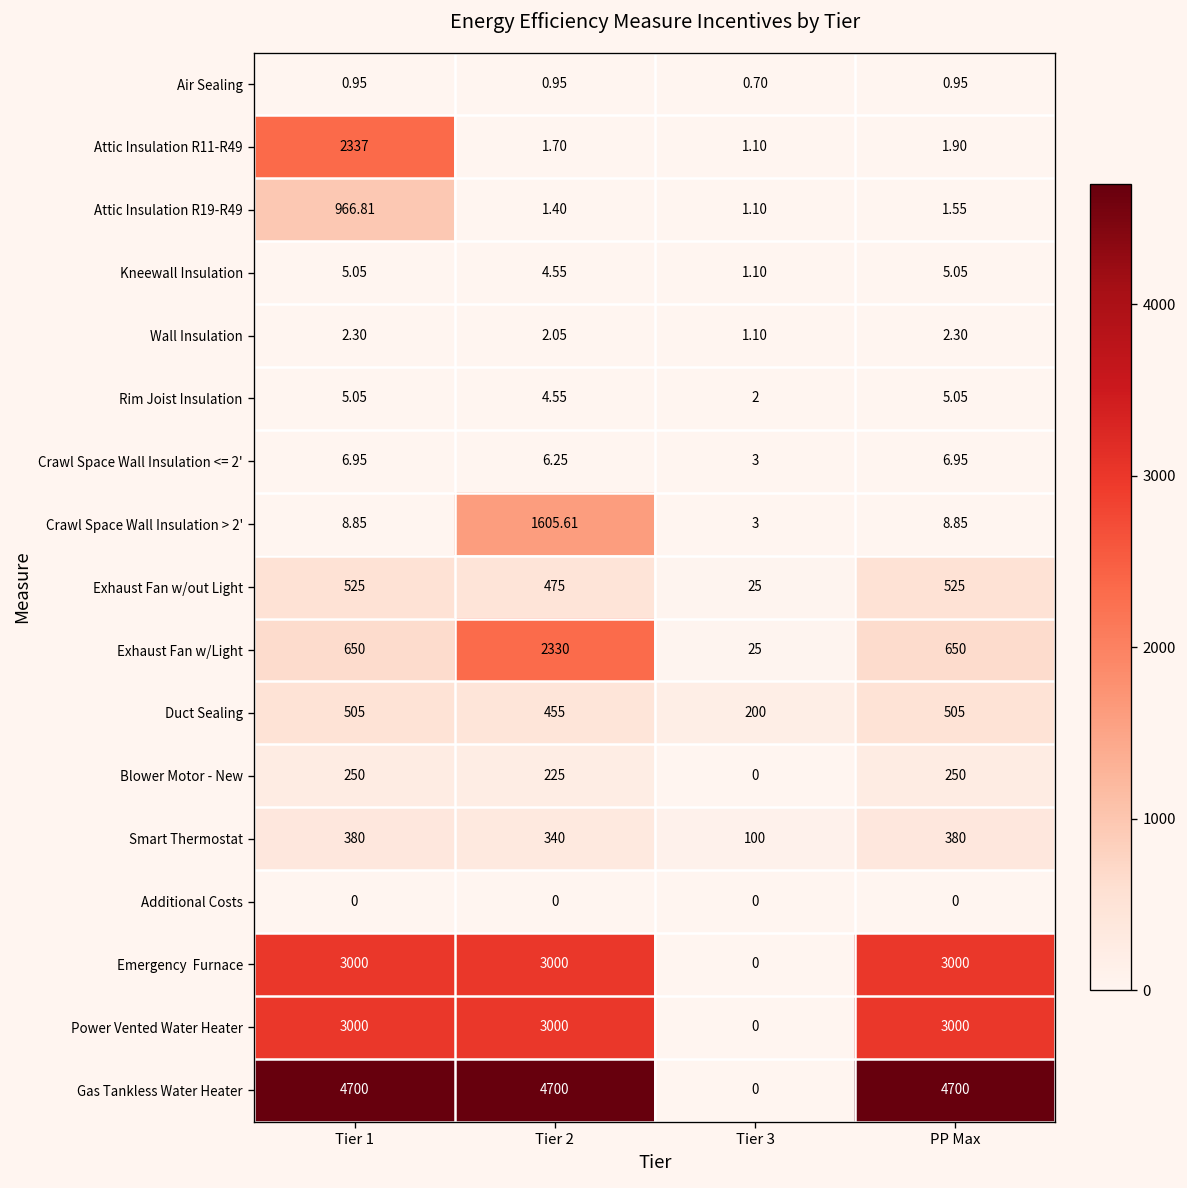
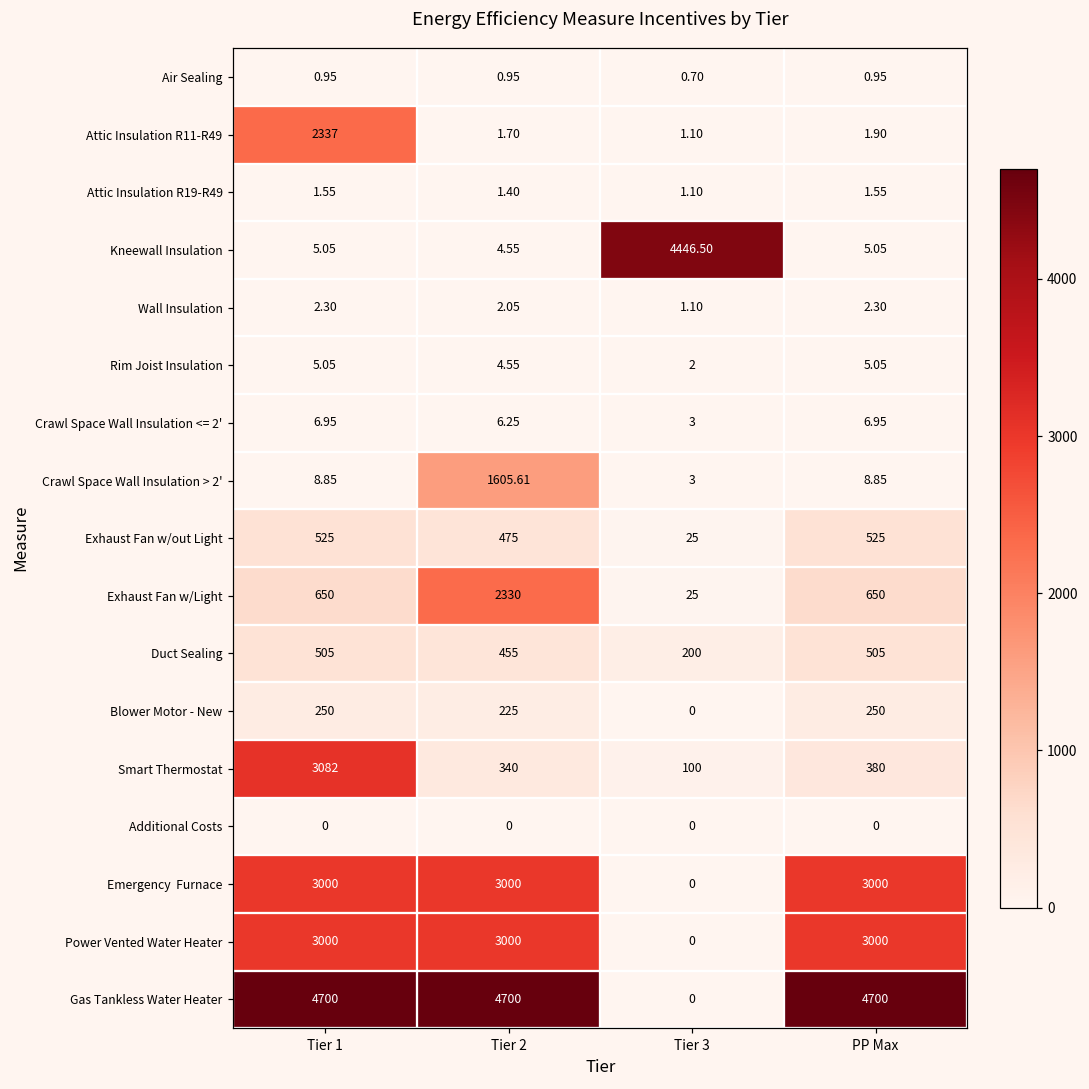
  {
    "Air Sealing": {
      "Tier 1": 0.95,
      "Tier 2": 0.95,
      "Tier 3": 0.70,
      "PP Max": 0.95
    },
    "Attic Insulation R11-R49": {
      "Tier 1": 2337,
      "Tier 2": 1.70,
      "Tier 3": 1.10,
      "PP Max": 1.90
    },
    "Attic Insulation R19-R49": {
-     "Tier 1": 966.81,
+     "Tier 1": 1.55,
      "Tier 2": 1.40,
      "Tier 3": 1.10,
      "PP Max": 1.55
    },
    "Kneewall Insulation": {
      "Tier 1": 5.05,
      "Tier 2": 4.55,
-     "Tier 3": 1.10,
+     "Tier 3": 4446.50,
      "PP Max": 5.05
    },
    "Wall Insulation": {
      "Tier 1": 2.30,
      "Tier 2": 2.05,
      "Tier 3": 1.10,
      "PP Max": 2.30
    },
    "Rim Joist Insulation": {
      "Tier 1": 5.05,
      "Tier 2": 4.55,
      "Tier 3": 2,
      "PP Max": 5.05
    },
    "Crawl Space Wall Insulation <= 2'": {
      "Tier 1": 6.95,
      "Tier 2": 6.25,
      "Tier 3": 3,
      "PP Max": 6.95
    },
    "Crawl Space Wall Insulation > 2'": {
      "Tier 1": 8.85,
      "Tier 2": 1605.61,
      "Tier 3": 3,
      "PP Max": 8.85
    },
    "Exhaust Fan w/out Light": {
      "Tier 1": 525,
      "Tier 2": 475,
      "Tier 3": 25,
      "PP Max": 525
    },
    "Exhaust Fan w/Light": {
      "Tier 1": 650,
      "Tier 2": 2330,
      "Tier 3": 25,
      "PP Max": 650
    },
    "Duct Sealing": {
      "Tier 1": 505,
      "Tier 2": 455,
      "Tier 3": 200,
      "PP Max": 505
    },
    "Blower Motor - New": {
      "Tier 1": 250,
      "Tier 2": 225,
      "Tier 3": 0,
      "PP Max": 250
    },
    "Smart Thermostat": {
-     "Tier 1": 380,
+     "Tier 1": 3082,
      "Tier 2": 340,
      "Tier 3": 100,
      "PP Max": 380
    },
    "Additional Costs": {
      "Tier 1": 0,
      "Tier 2": 0,
      "Tier 3": 0,
      "PP Max": 0
    },
    "Emergency Furnace": {
      "Tier 1": 3000,
      "Tier 2": 3000,
      "Tier 3": 0,
      "PP Max": 3000
    },
    "Power Vented Water Heater": {
      "Tier 1": 3000,
      "Tier 2": 3000,
      "Tier 3": 0,
      "PP Max": 3000
    },
    "Gas Tankless Water Heater": {
      "Tier 1": 4700,
      "Tier 2": 4700,
      "Tier 3": 0,
      "PP Max": 4700
    }
  }
